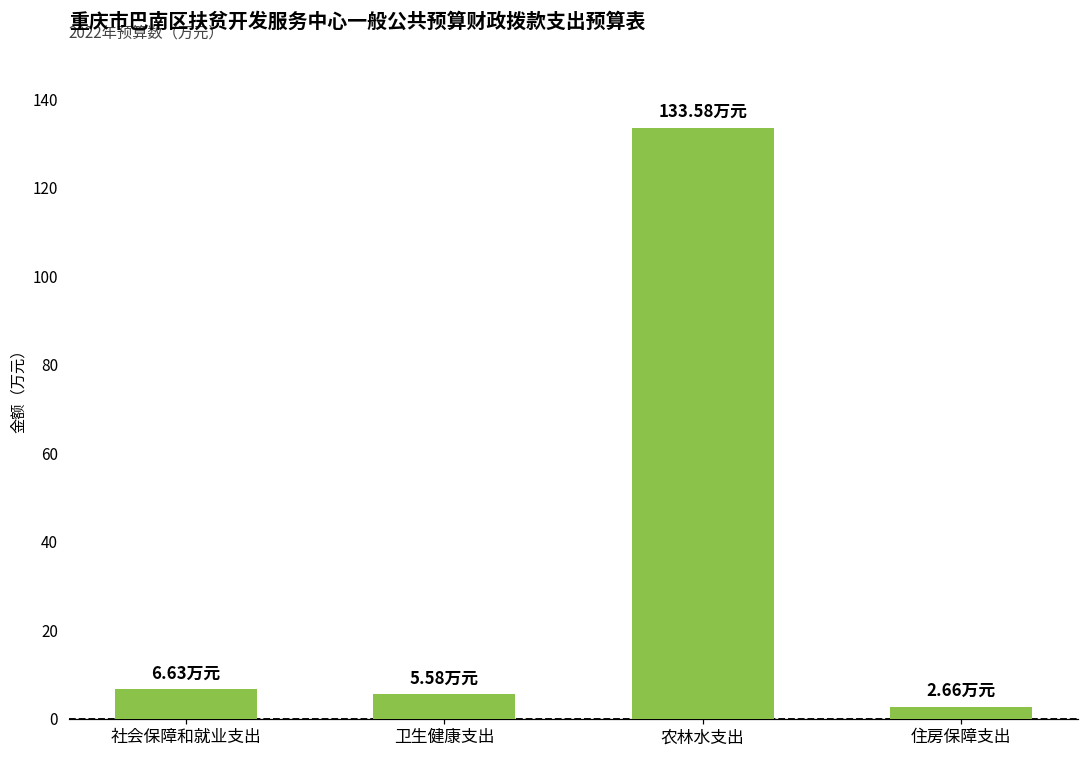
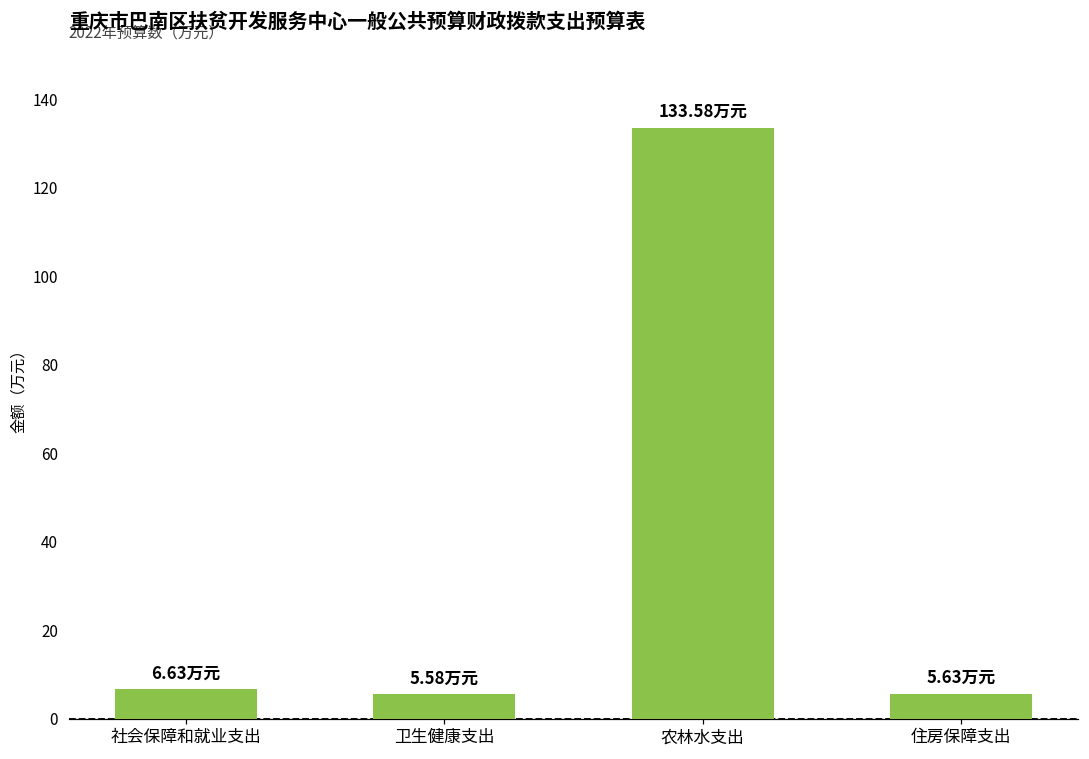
  {
    "社会保障和就业支出": 6.63,
    "卫生健康支出": 5.58,
    "农林水支出": 133.58,
-   "住房保障支出": 2.66
+   "住房保障支出": 5.63
  }
